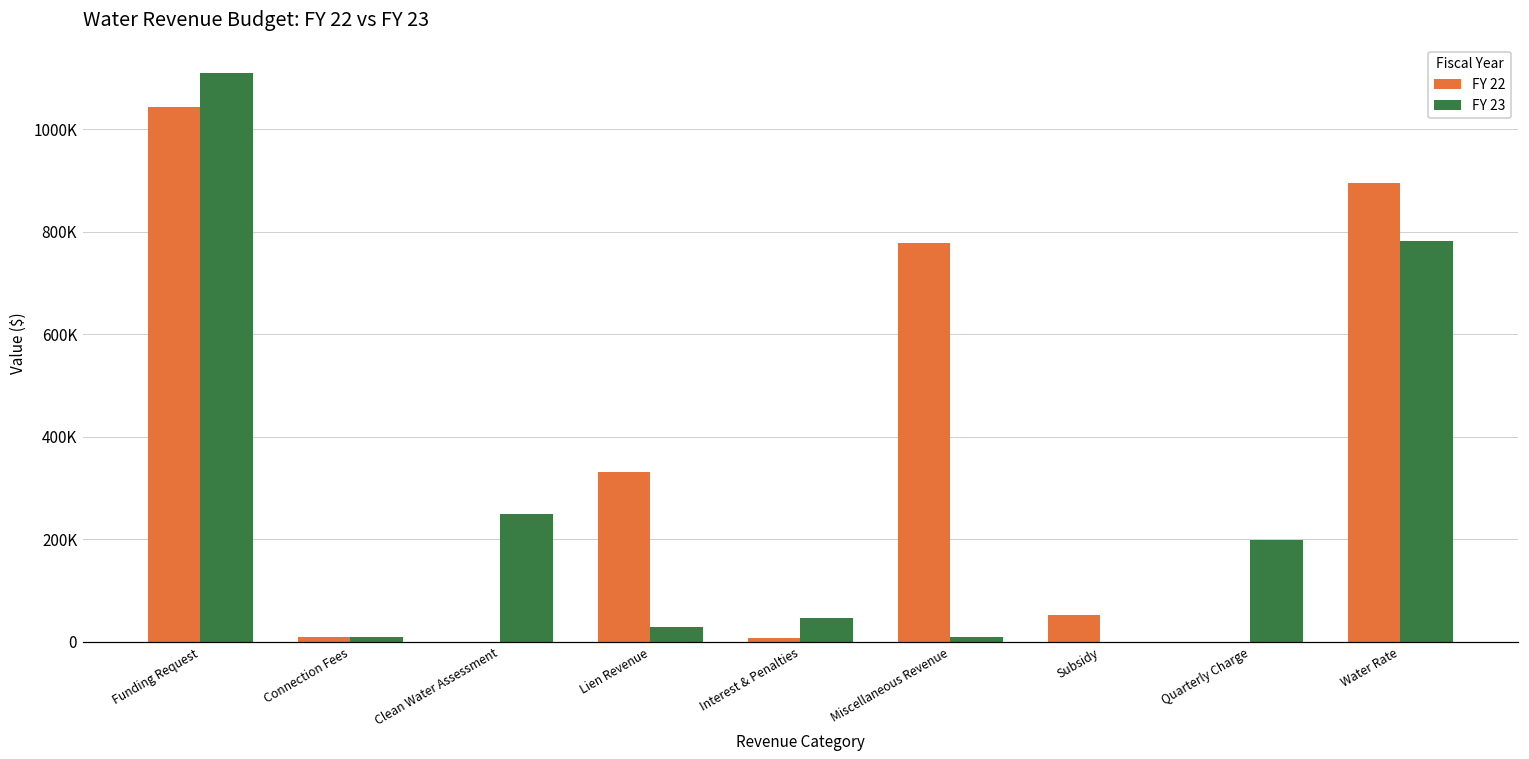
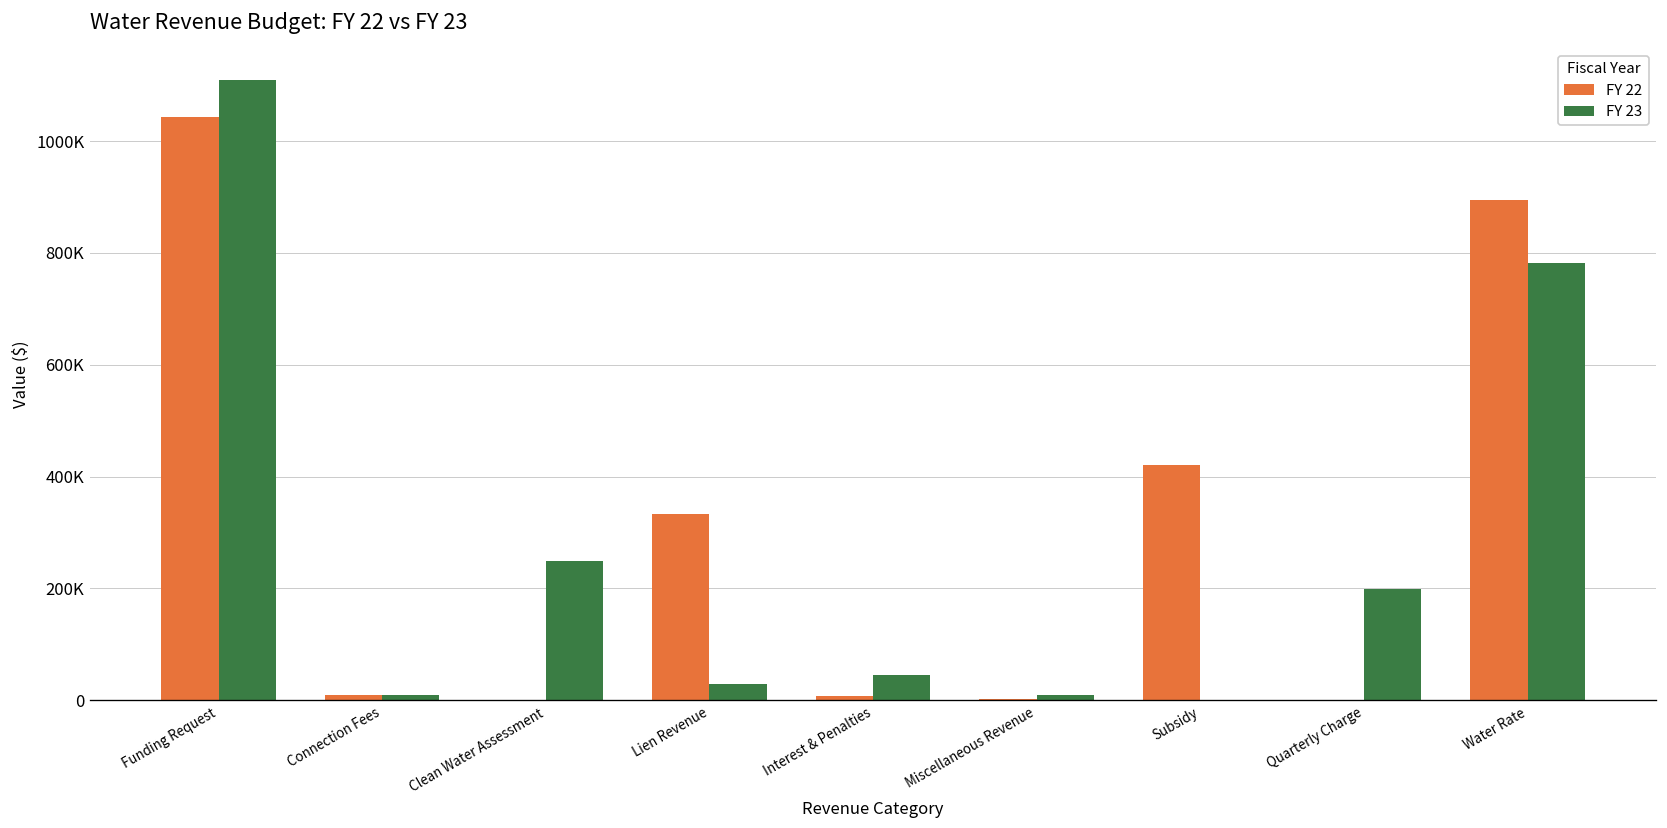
  {
    "FY 22": {
      "Funding Request": 1040000,
      "Connection Fees": 10000,
      "Clean Water Assessment": 0,
      "Lien Revenue": 330000,
      "Interest & Penalties": 10000,
-     "Miscellaneous Revenue": 780000,
-     "Subsidy": 50000,
+     "Miscellaneous Revenue": 0,
+     "Subsidy": 420000,
      "Quarterly Charge": 0,
      "Water Rate": 900000
    },
    "FY 23": {
      "Funding Request": 1110000,
      "Connection Fees": 10000,
      "Clean Water Assessment": 250000,
      "Lien Revenue": 30000,
      "Interest & Penalties": 50000,
      "Miscellaneous Revenue": 10000,
      "Subsidy": 0,
      "Quarterly Charge": 200000,
      "Water Rate": 780000
    }
  }
